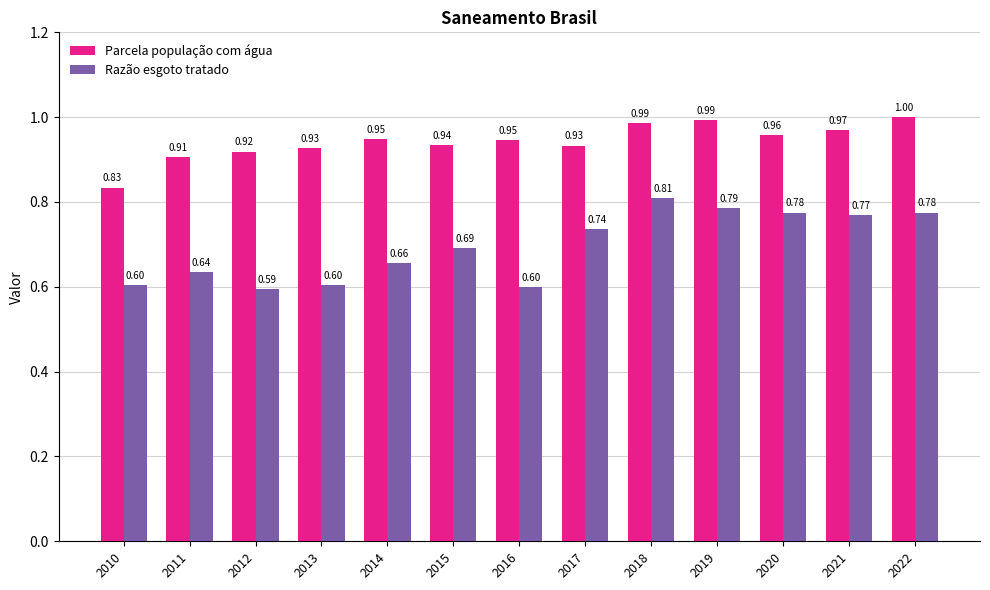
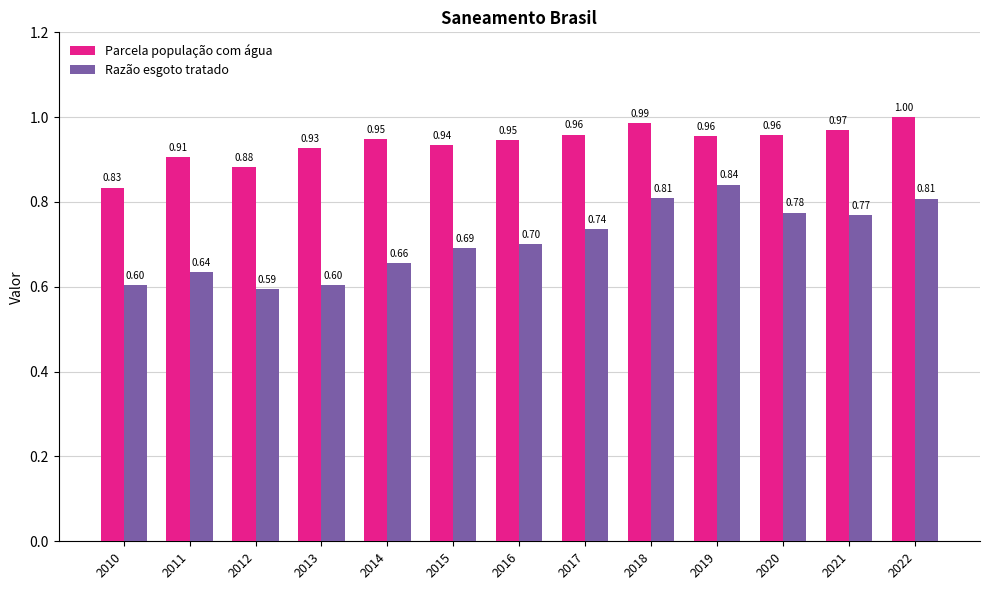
  {
    "Parcela população com água": {
      "2010": 0.83,
      "2011": 0.91,
-     "2012": 0.92,
+     "2012": 0.88,
      "2013": 0.93,
      "2014": 0.95,
      "2015": 0.94,
      "2016": 0.95,
-     "2017": 0.93,
+     "2017": 0.96,
      "2018": 0.99,
-     "2019": 0.99,
+     "2019": 0.96,
      "2020": 0.96,
      "2021": 0.97,
      "2022": 1.00
    },
    "Razão esgoto tratado": {
      "2010": 0.60,
      "2011": 0.64,
      "2012": 0.59,
      "2013": 0.60,
      "2014": 0.66,
      "2015": 0.69,
-     "2016": 0.60,
+     "2016": 0.70,
      "2017": 0.74,
      "2018": 0.81,
-     "2019": 0.79,
+     "2019": 0.84,
      "2020": 0.78,
      "2021": 0.77,
-     "2022": 0.78
+     "2022": 0.81
    }
  }
